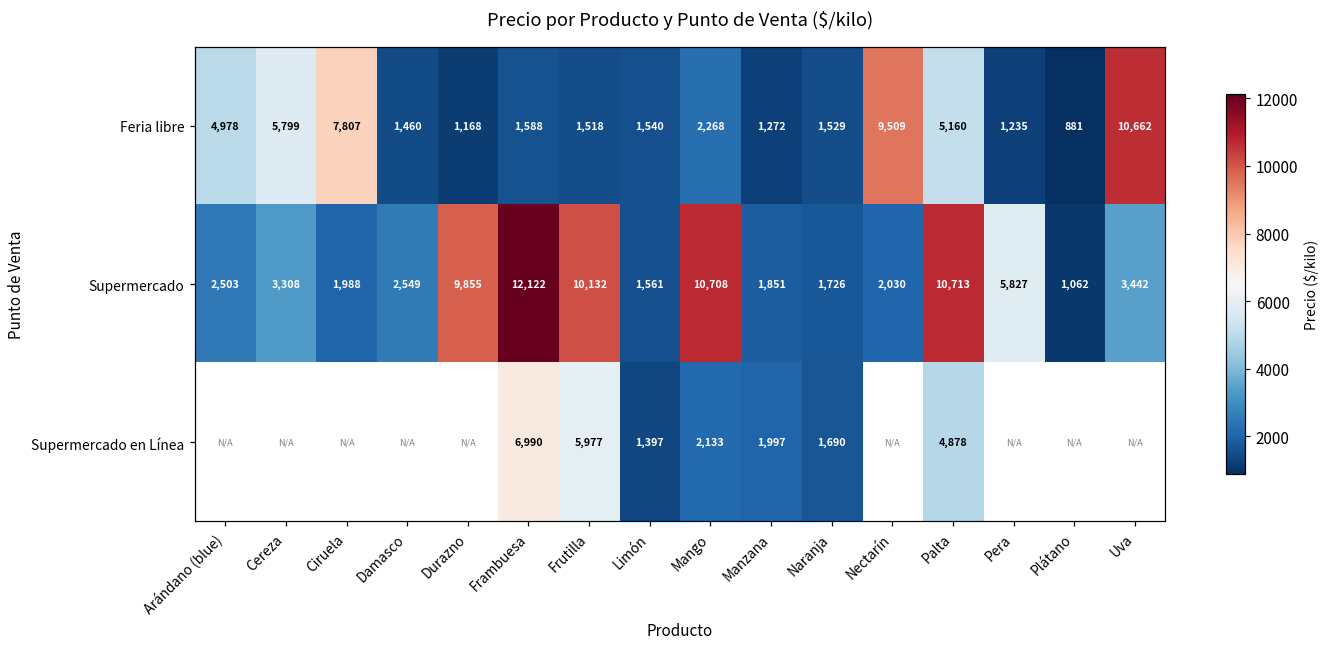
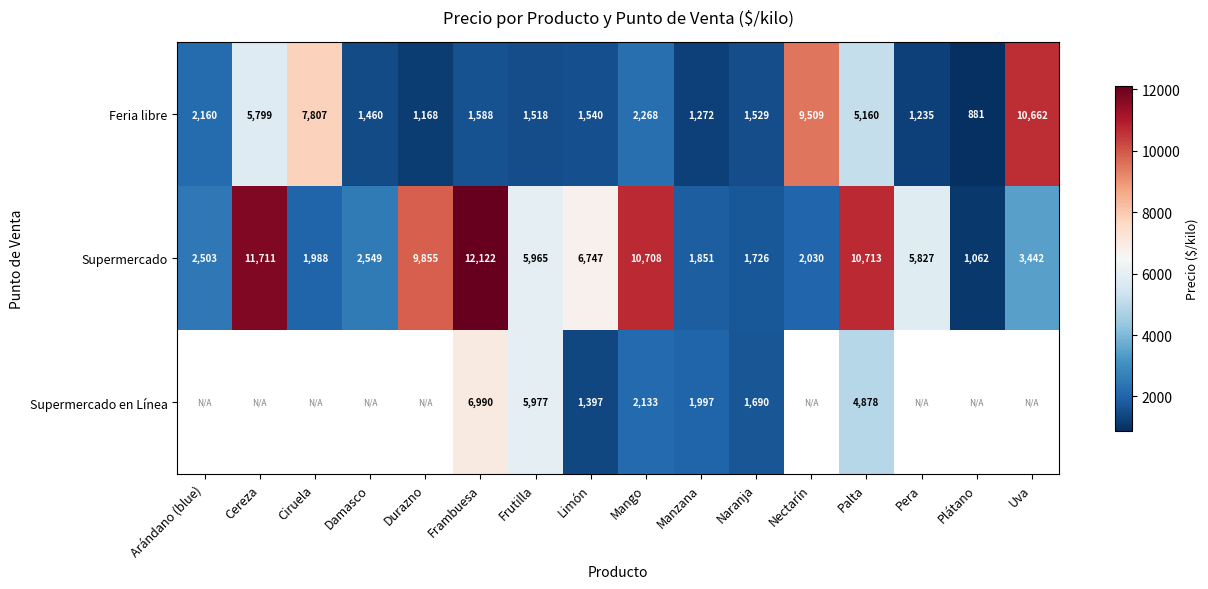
  {
    "Feria libre": {
-     "Arándano (blue)": "4,978",
+     "Arándano (blue)": "2,160",
      "Cereza": "5,799",
      "Ciruela": "7,807",
      "Damasco": "1,460",
      "Durazno": "1,168",
      "Frambuesa": "1,588",
      "Frutilla": "1,518",
      "Limón": "1,540",
      "Mango": "2,268",
      "Manzana": "1,272",
      "Naranja": "1,529",
      "Nectarín": "9,509",
      "Palta": "5,160",
      "Pera": "1,235",
      "Plátano": "881",
      "Uva": "10,662"
    },
    "Supermercado": {
      "Arándano (blue)": "2,503",
-     "Cereza": "3,308",
+     "Cereza": "11,711",
      "Ciruela": "1,988",
      "Damasco": "2,549",
      "Durazno": "9,855",
      "Frambuesa": "12,122",
-     "Frutilla": "10,132",
-     "Limón": "1,561",
+     "Frutilla": "5,965",
+     "Limón": "6,747",
      "Mango": "10,708",
      "Manzana": "1,851",
      "Naranja": "1,726",
      "Nectarín": "2,030",
      "Palta": "10,713",
      "Pera": "5,827",
      "Plátano": "1,062",
      "Uva": "3,442"
    },
    "Supermercado en Línea": {
      "Frambuesa": "6,990",
      "Frutilla": "5,977",
      "Limón": "1,397",
      "Mango": "2,133",
      "Manzana": "1,997",
      "Naranja": "1,690",
      "Palta": "4,878"
    }
  }
